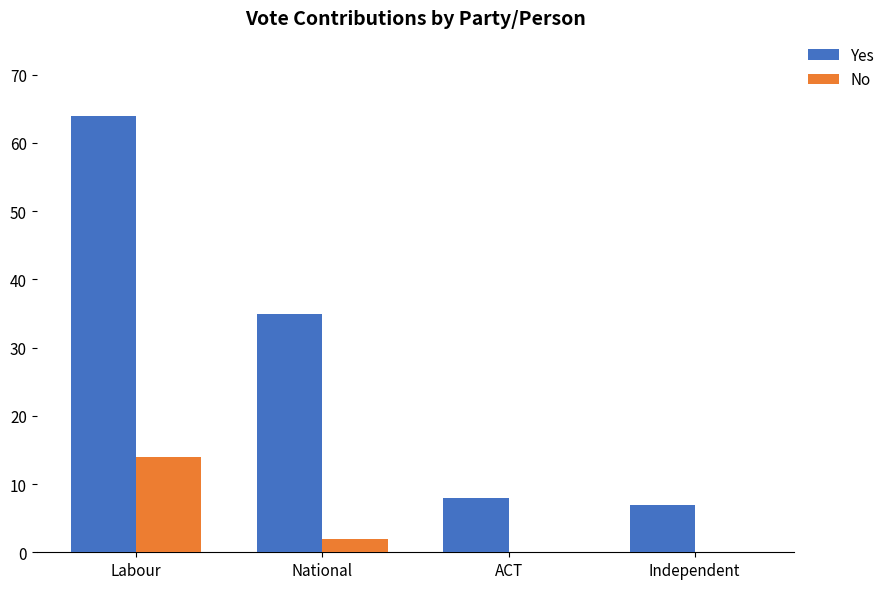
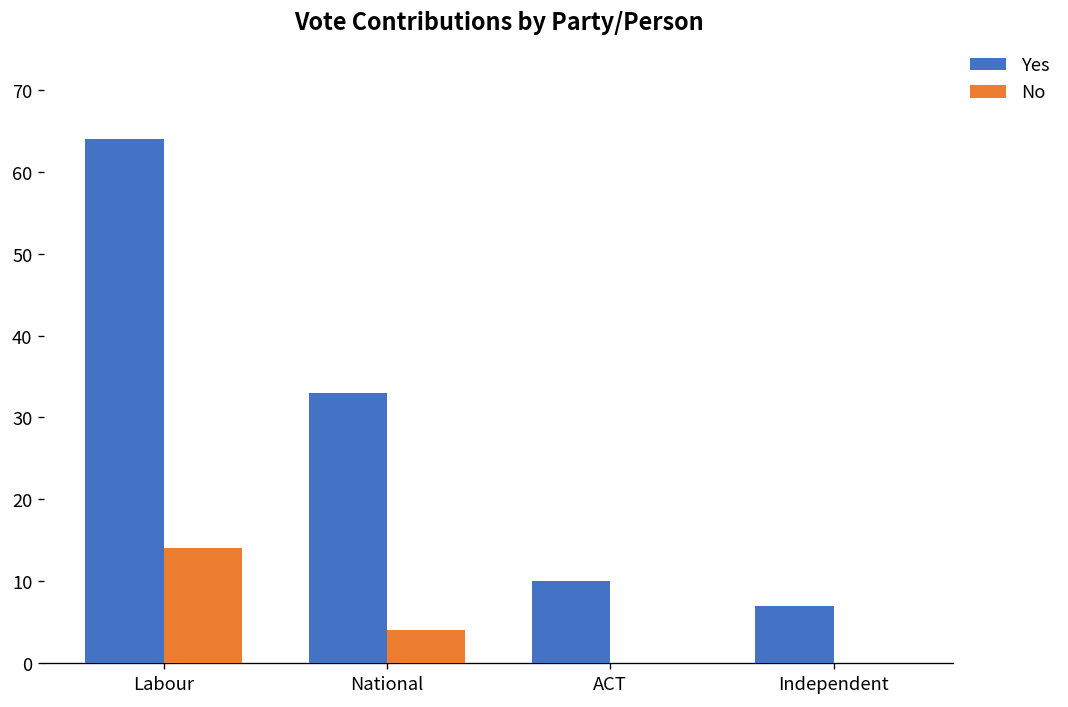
  {
    "Yes": {
      "Labour": 64,
-     "National": 35,
-     "ACT": 8,
+     "National": 33,
+     "ACT": 10,
      "Independent": 7
    },
    "No": {
      "Labour": 14,
-     "National": 2,
+     "National": 4,
      "ACT": 0,
      "Independent": 0
    }
  }
